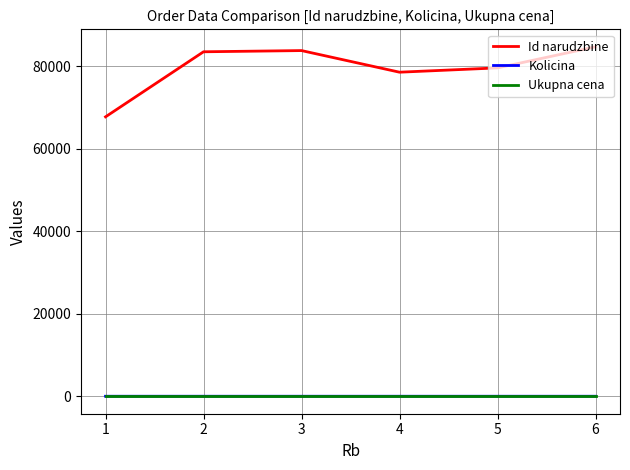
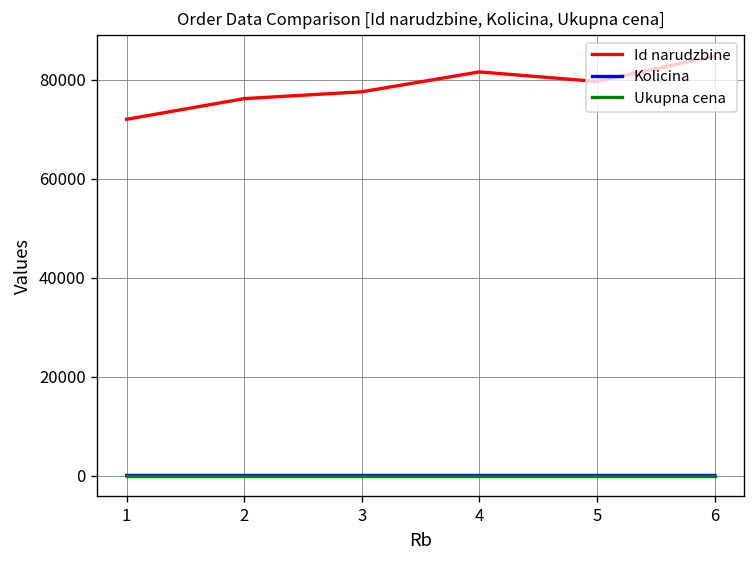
  {
    "Id narudzbine": {
-     "1": 68000,
-     "2": 84000,
-     "3": 84000,
-     "4": 79000
+     "1": 72000,
+     "2": 76000,
+     "3": 78000,
+     "4": 82000
    },
    "Ukupna cena": {
      "1": 0,
      "2": 0,
      "3": 0,
      "4": 0,
      "5": 0,
      "6": 0
    }
  }
